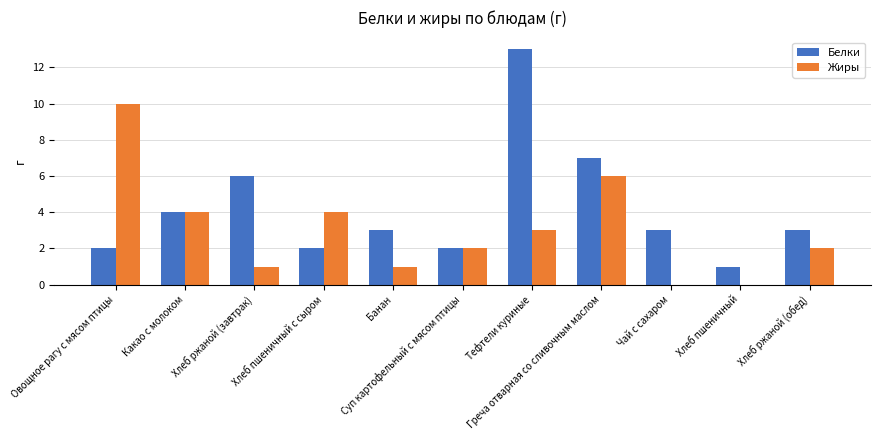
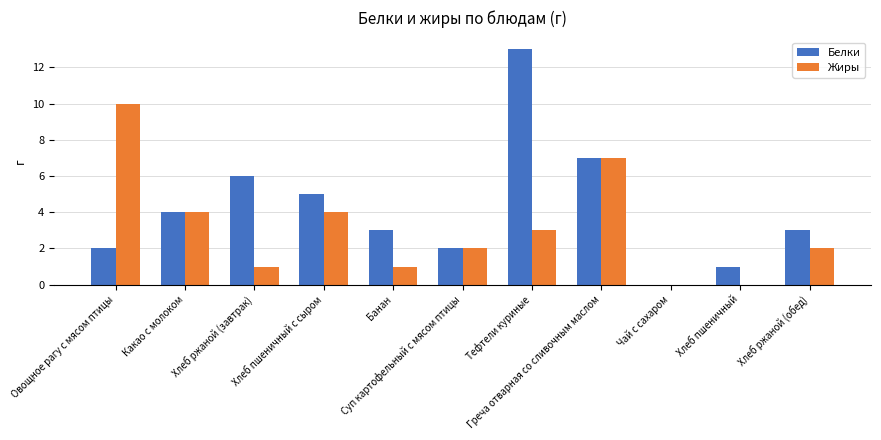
  {
    "Белки": {
      "Овощное рагу с мясом птицы": 2,
      "Какао с молоком": 4,
      "Хлеб ржаной (завтрак)": 6,
-     "Хлеб пшеничный с сыром": 2,
+     "Хлеб пшеничный с сыром": 5,
      "Банан": 3,
      "Суп картофельный с мясом птицы": 2,
      "Тефтели куриные": 13,
      "Греча отварная со сливочным маслом": 7,
-     "Чай с сахаром": 3,
+     "Чай с сахаром": 0,
      "Хлеб пшеничный": 1,
      "Хлеб ржаной (обед)": 3
    },
    "Жиры": {
      "Овощное рагу с мясом птицы": 10,
      "Какао с молоком": 4,
      "Хлеб ржаной (завтрак)": 1,
      "Хлеб пшеничный с сыром": 4,
      "Банан": 1,
      "Суп картофельный с мясом птицы": 2,
      "Тефтели куриные": 3,
-     "Греча отварная со сливочным маслом": 6,
+     "Греча отварная со сливочным маслом": 7,
      "Чай с сахаром": 0,
      "Хлеб пшеничный": 0,
      "Хлеб ржаной (обед)": 2
    }
  }
